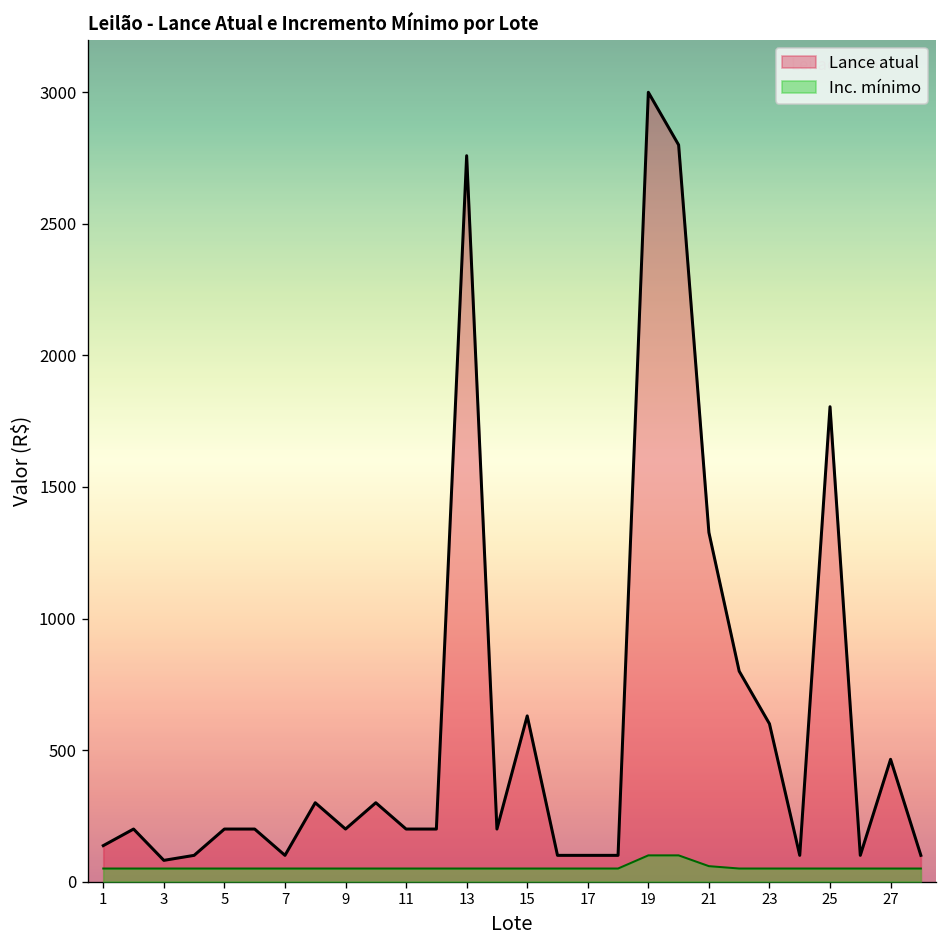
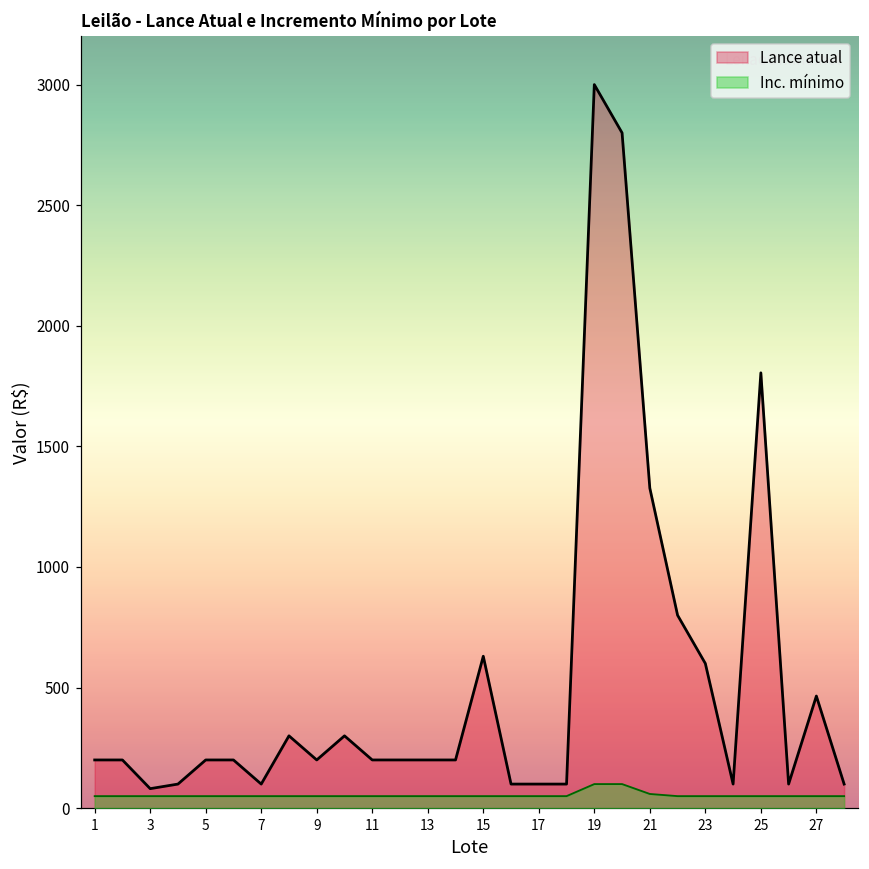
  {
    "Lance atual": {
-     "1": 140,
+     "1": 200,
      "3": 80,
      "5": 200,
      "7": 100,
      "9": 200,
      "11": 200,
-     "13": 2760,
+     "13": 200,
      "15": 630,
      "17": 100,
      "19": 3000,
      "21": 1330,
      "23": 600,
      "25": 1810,
      "27": 470
    },
    "Inc. mínimo": {
      "1": 50,
      "3": 50,
      "5": 50,
      "7": 50,
      "9": 50,
      "11": 50,
      "13": 50,
      "15": 50,
      "17": 50,
      "19": 100,
      "21": 60,
      "23": 50,
      "25": 50,
      "27": 50
    }
  }
